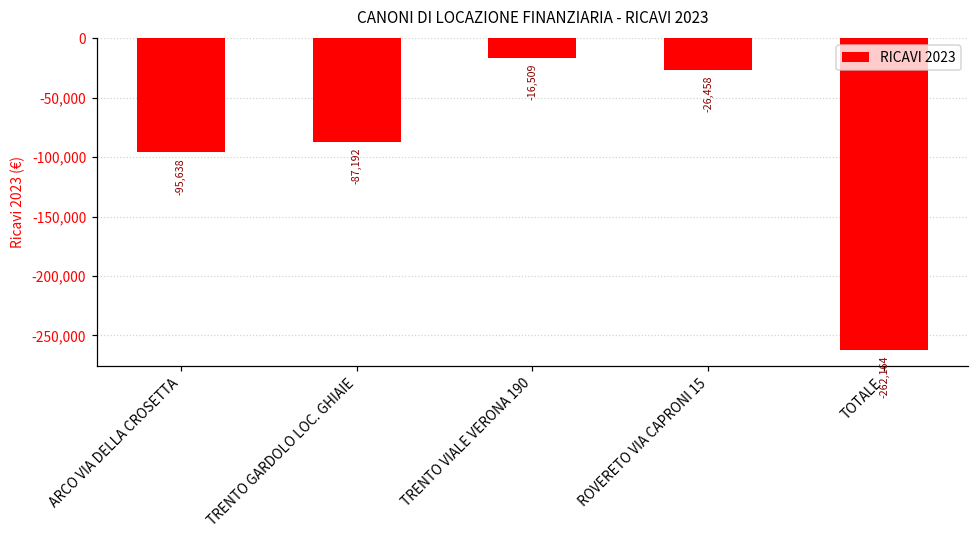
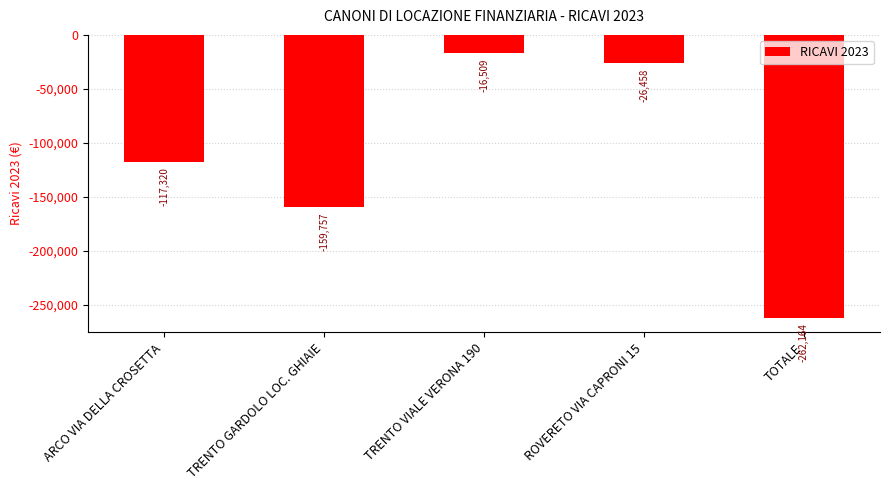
  {
-   "ARCO VIA DELLA CROSETTA": "-95,638",
-   "TRENTO GARDOLO LOC. GHIAIE": "-87,192",
+   "ARCO VIA DELLA CROSETTA": "-117,320",
+   "TRENTO GARDOLO LOC. GHIAIE": "-159,757",
    "TRENTO VIALE VERONA 190": "-16,509",
    "ROVERETO VIA CAPRONI 15": "-26,458",
    "TOTALE": "-262,164"
  }
